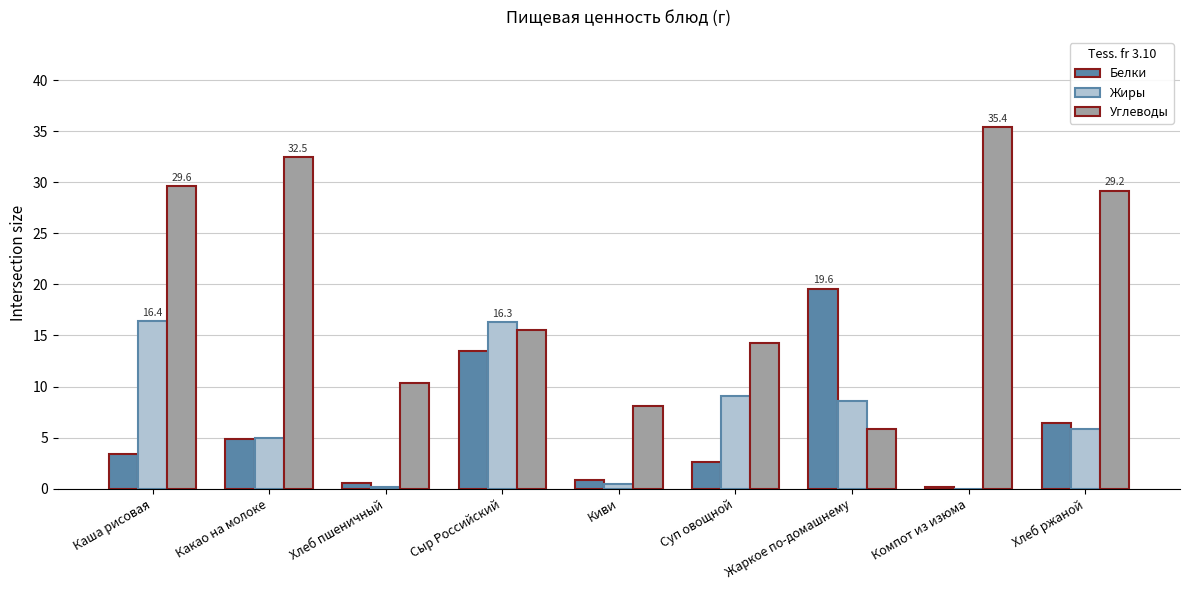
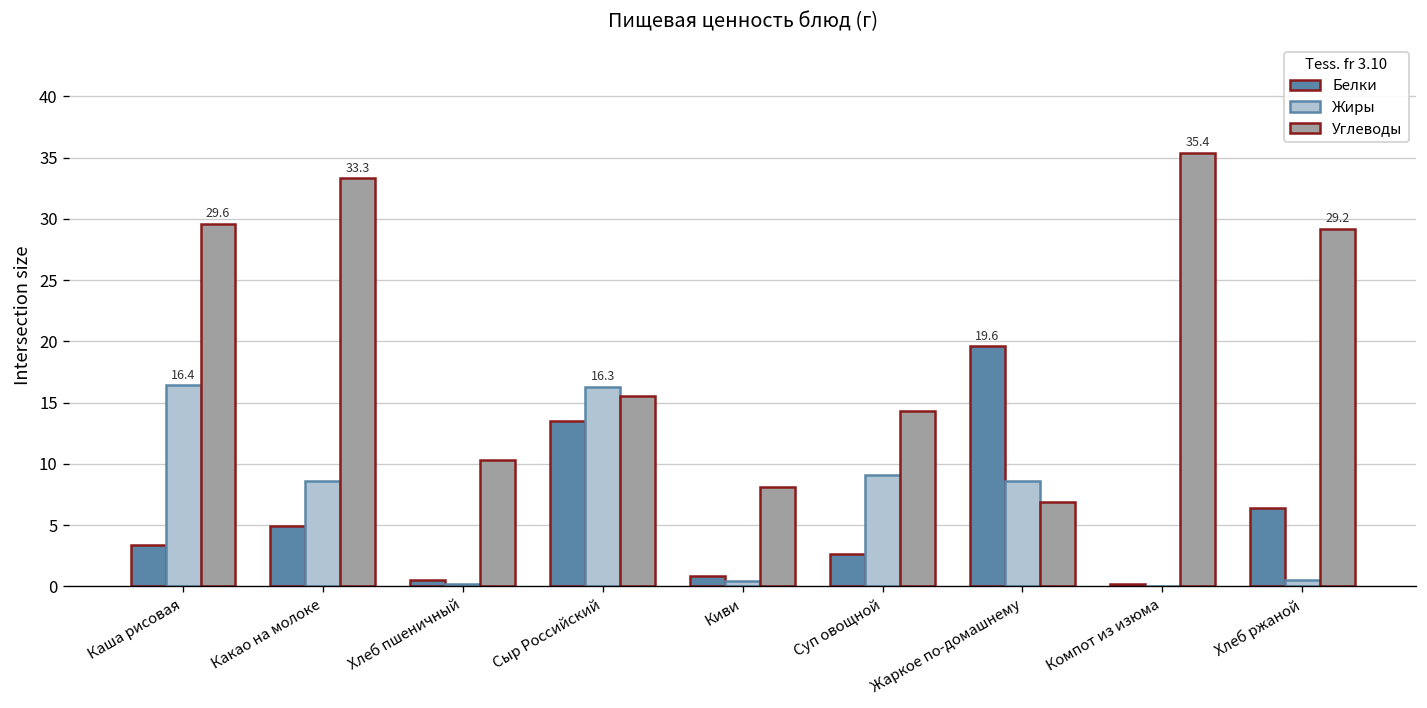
  {
    "Белки": {
      "Жаркое по-домашнему": 19.6
    },
    "Жиры": {
-     "Какао на молоке": 5.0,
+     "Какао на молоке": 8.6,
      "Киви": 0.4,
      "Суп овощной": 9.1,
      "Жаркое по-домашнему": 8.6,
      "Компот из изюма": 0.0,
-     "Хлеб ржаной": 5.8
+     "Хлеб ржаной": 0.5
    },
    "Углеводы": {
      "Каша рисовая": 29.6,
-     "Какао на молоке": 32.5,
-     "Жаркое по-домашнему": 5.8,
+     "Какао на молоке": 33.3,
+     "Жаркое по-домашнему": 6.9,
      "Компот из изюма": 35.4,
      "Хлеб ржаной": 29.2
    }
  }
